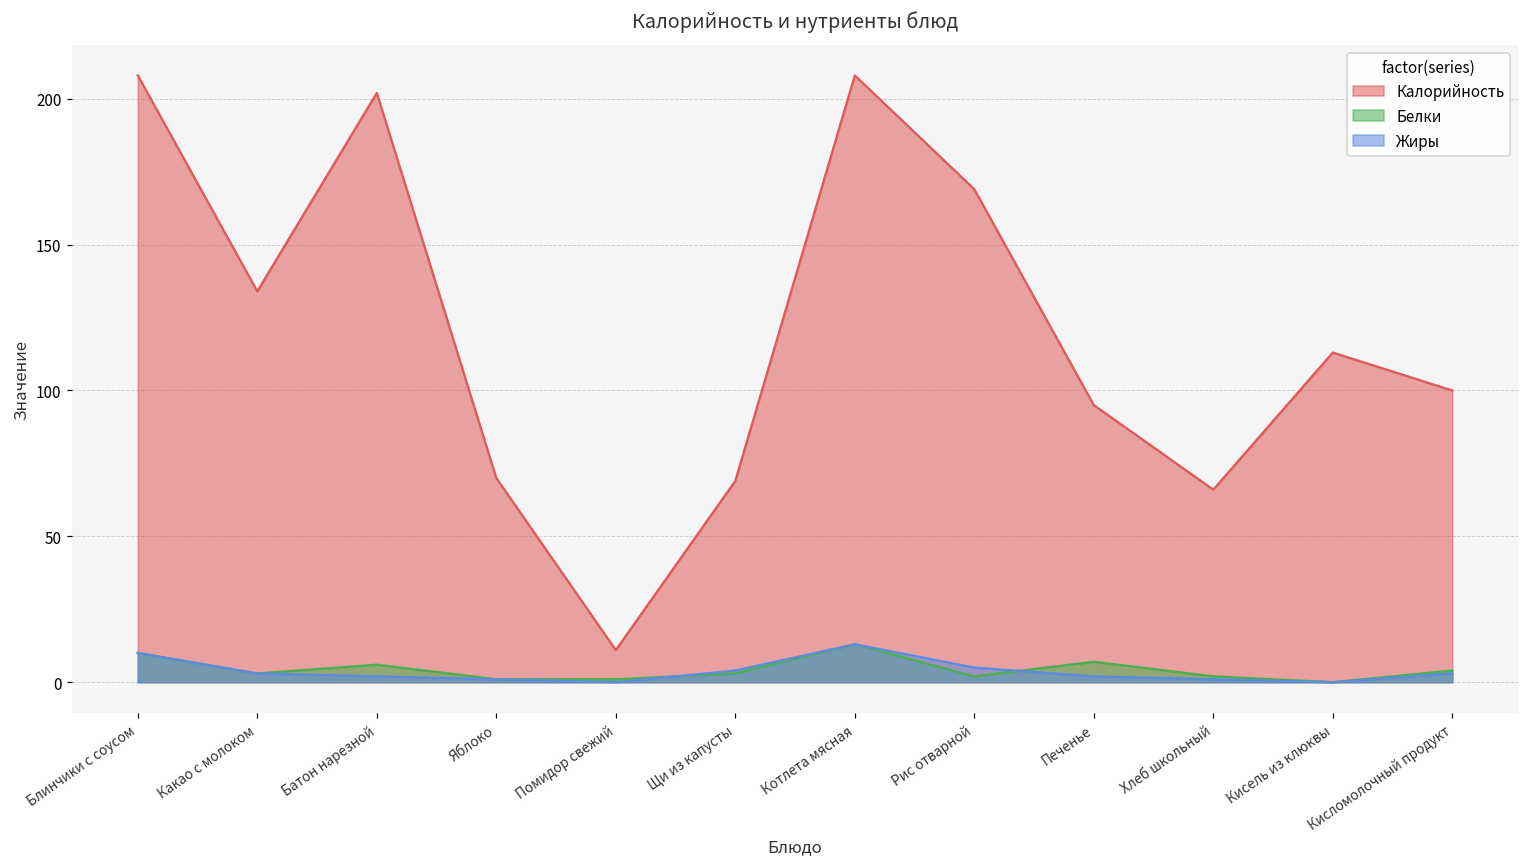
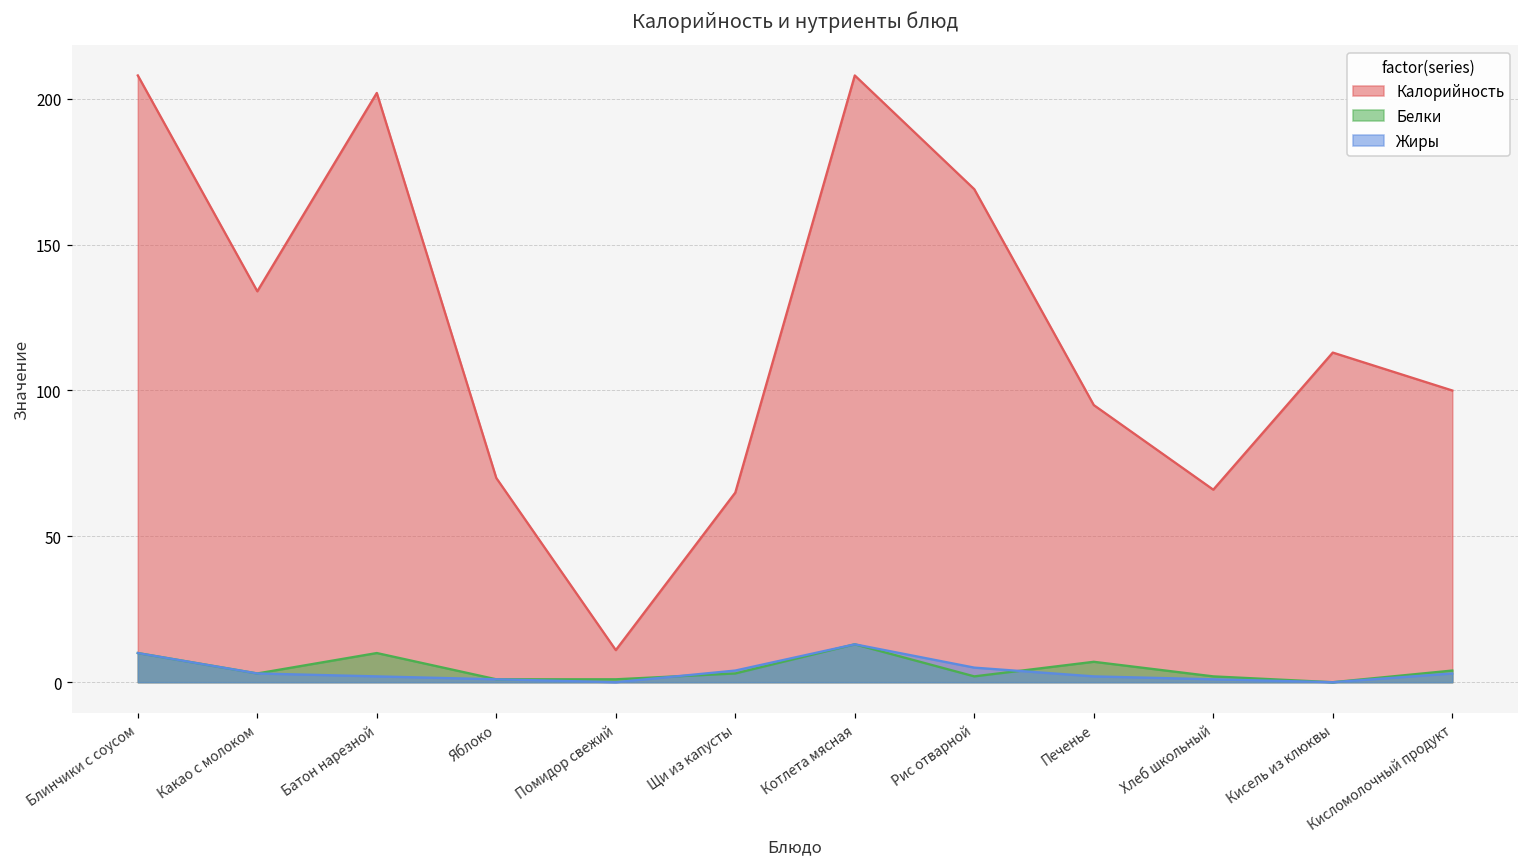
  {
    "Калорийность": {
      "Блинчики с соусом": 208,
      "Какао с молоком": 134,
      "Батон нарезной": 202,
      "Яблоко": 70,
      "Помидор свежий": 11,
-     "Щи из капусты": 69,
+     "Щи из капусты": 65,
      "Котлета мясная": 208,
      "Рис отварной": 169,
      "Печенье": 95,
      "Хлеб школьный": 66,
      "Кисель из клюквы": 113,
      "Кисломолочный продукт": 100
    },
    "Белки": {
-     "Батон нарезной": 6,
+     "Батон нарезной": 10,
      "Помидор свежий": 1,
      "Щи из капусты": 3,
      "Рис отварной": 2,
      "Печенье": 7,
      "Хлеб школьный": 2,
      "Кисломолочный продукт": 4
    },
    "Жиры": {
      "Батон нарезной": 2,
      "Помидор свежий": 0,
      "Щи из капусты": 4,
      "Рис отварной": 5,
      "Печенье": 2,
      "Хлеб школьный": 1,
      "Кисломолочный продукт": 3
    }
  }
